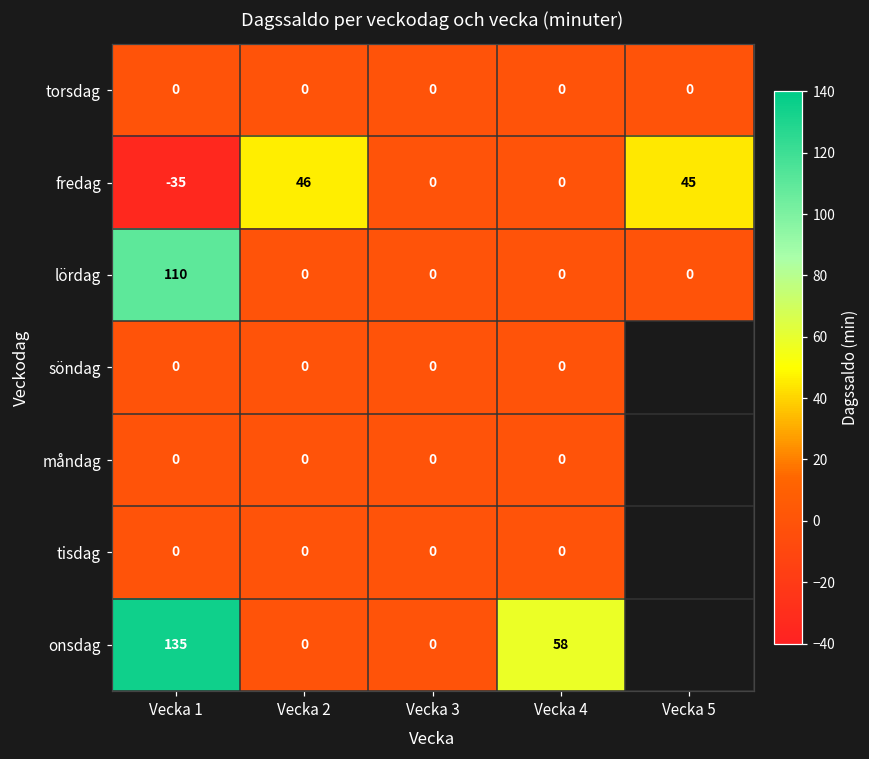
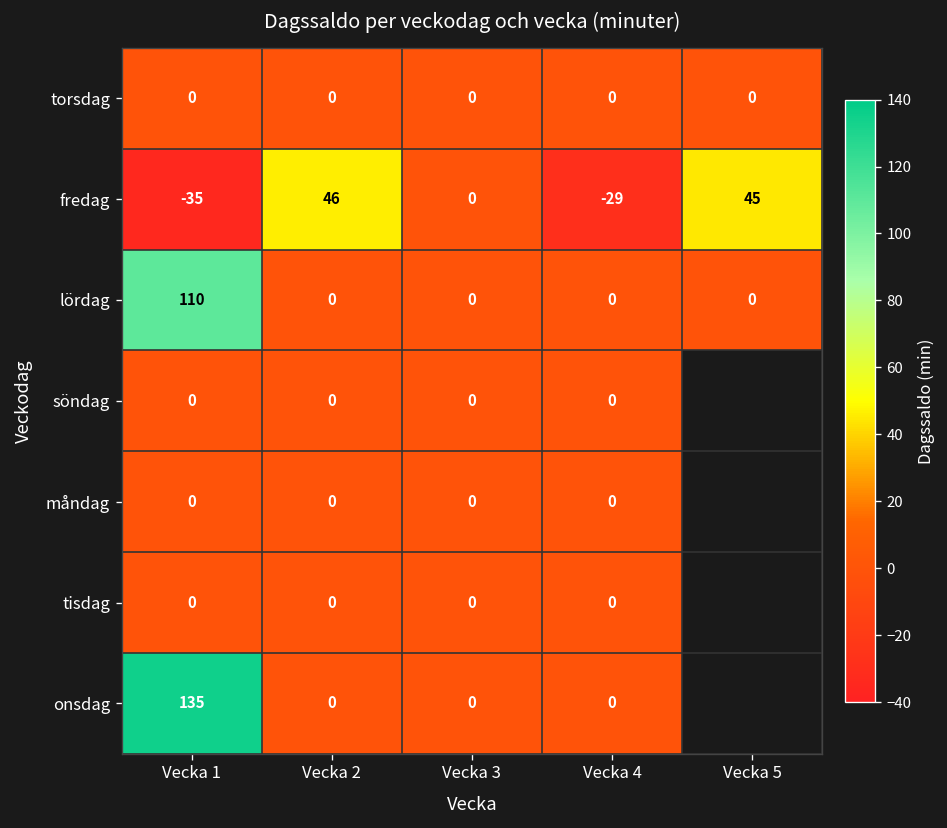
  {
    "torsdag": {
      "Vecka 1": 0,
      "Vecka 2": 0,
      "Vecka 3": 0,
      "Vecka 4": 0,
      "Vecka 5": 0
    },
    "fredag": {
      "Vecka 1": -35,
      "Vecka 2": 46,
      "Vecka 3": 0,
-     "Vecka 4": 0,
+     "Vecka 4": -29,
      "Vecka 5": 45
    },
    "lördag": {
      "Vecka 1": 110,
      "Vecka 2": 0,
      "Vecka 3": 0,
      "Vecka 4": 0,
      "Vecka 5": 0
    },
    "söndag": {
      "Vecka 1": 0,
      "Vecka 2": 0,
      "Vecka 3": 0,
      "Vecka 4": 0
    },
    "måndag": {
      "Vecka 1": 0,
      "Vecka 2": 0,
      "Vecka 3": 0,
      "Vecka 4": 0
    },
    "tisdag": {
      "Vecka 1": 0,
      "Vecka 2": 0,
      "Vecka 3": 0,
      "Vecka 4": 0
    },
    "onsdag": {
      "Vecka 1": 135,
      "Vecka 2": 0,
      "Vecka 3": 0,
-     "Vecka 4": 58
+     "Vecka 4": 0
    }
  }
